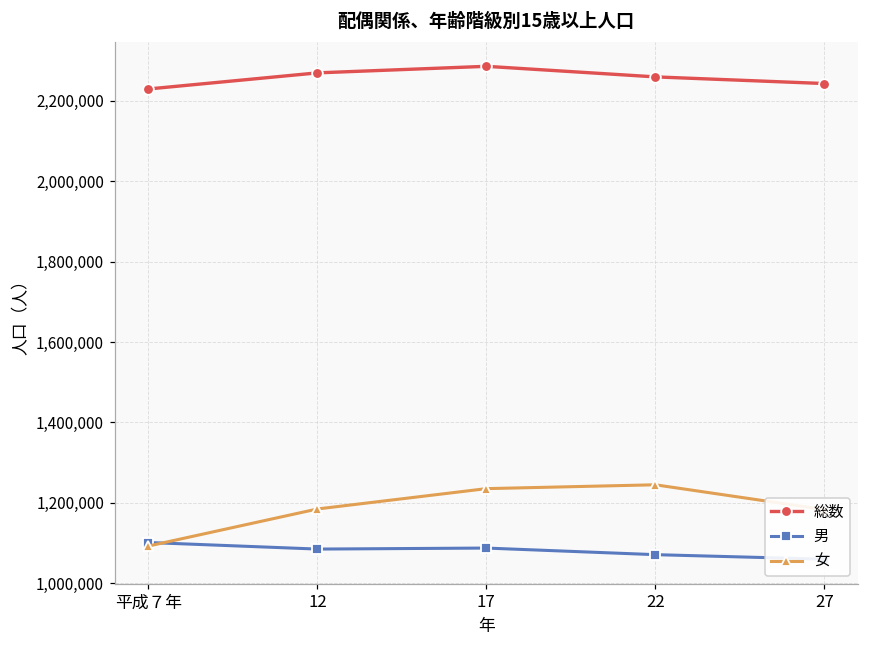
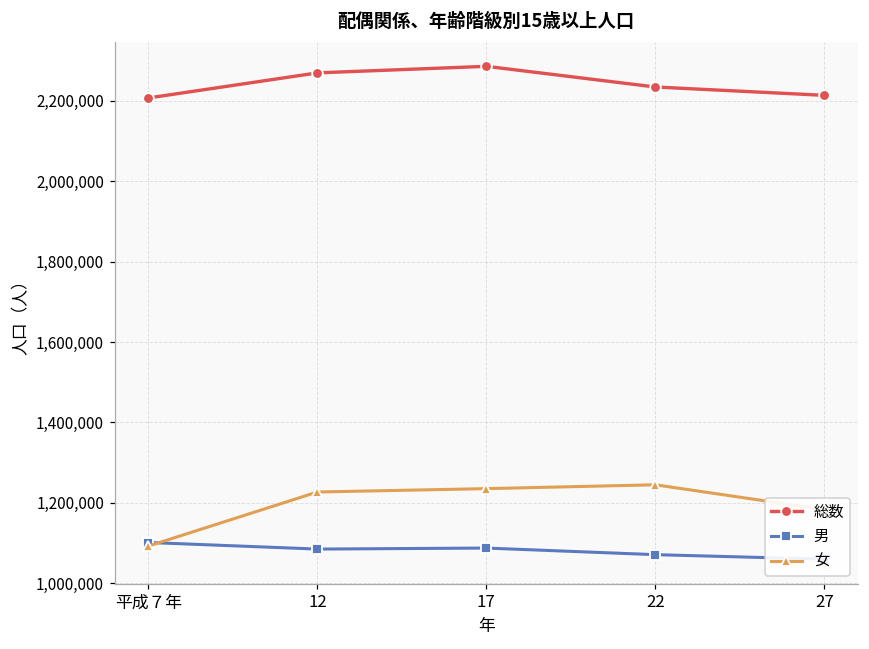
  {
    "総数": {
-     "平成７年": "2,230,000",
+     "平成７年": "2,210,000",
      "12": "2,270,000",
      "17": "2,290,000",
-     "22": "2,260,000",
-     "27": "2,240,000"
+     "22": "2,230,000",
+     "27": "2,210,000"
    },
    "男": {
      "平成７年": "1,100,000",
      "12": "1,080,000",
      "17": "1,090,000",
      "22": "1,070,000"
    },
    "女": {
      "平成７年": "1,090,000",
-     "12": "1,180,000",
+     "12": "1,230,000",
      "17": "1,240,000",
      "22": "1,240,000"
    }
  }
